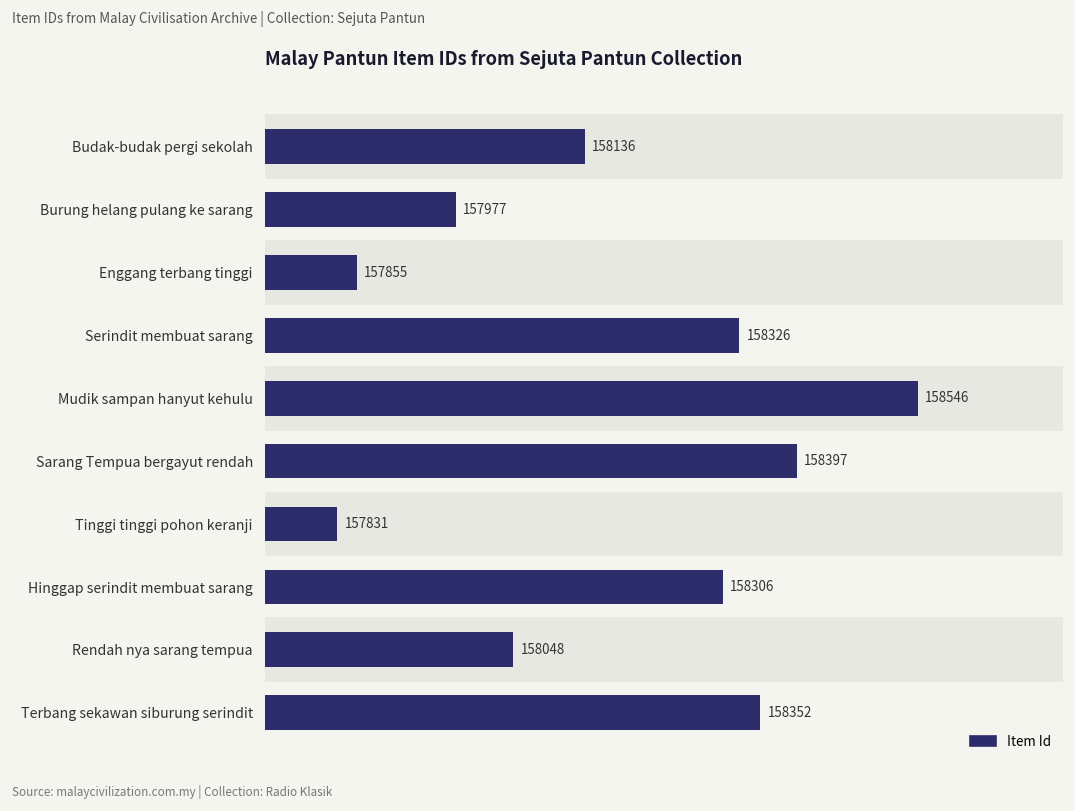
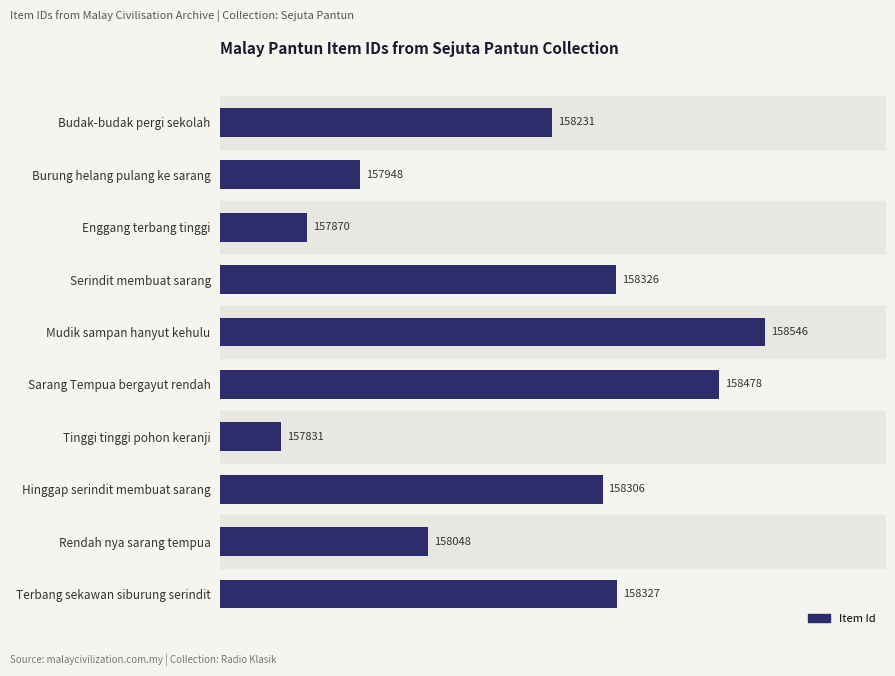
  {
-   "Budak-budak pergi sekolah": 158136,
-   "Burung helang pulang ke sarang": 157977,
-   "Enggang terbang tinggi": 157855,
-   "Sarang Tempua bergayut rendah": 158397,
-   "Terbang sekawan siburung serindit": 158352
+   "Budak-budak pergi sekolah": 158231,
+   "Burung helang pulang ke sarang": 157948,
+   "Enggang terbang tinggi": 157870,
+   "Sarang Tempua bergayut rendah": 158478,
+   "Terbang sekawan siburung serindit": 158327
  }
